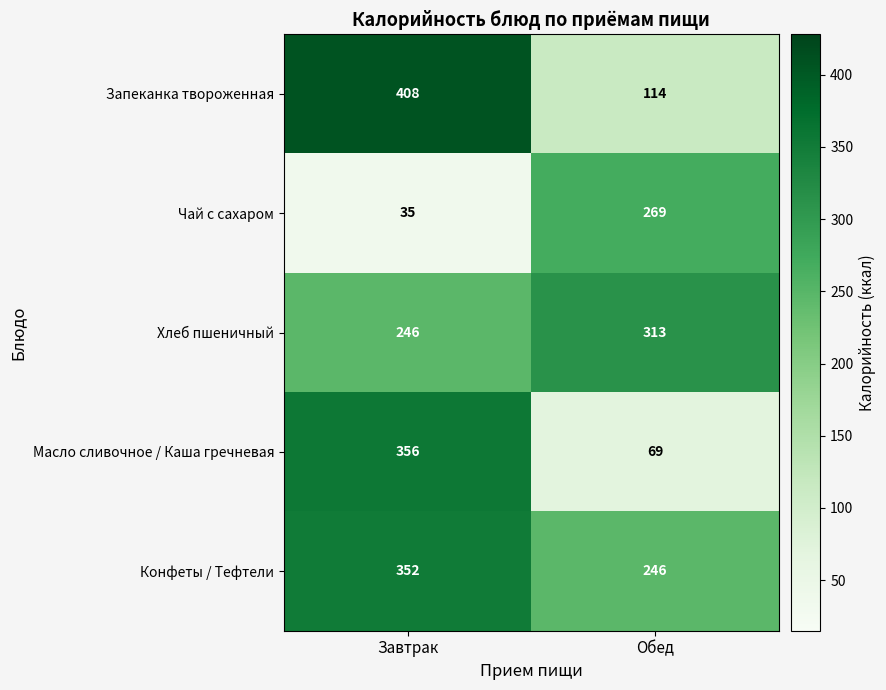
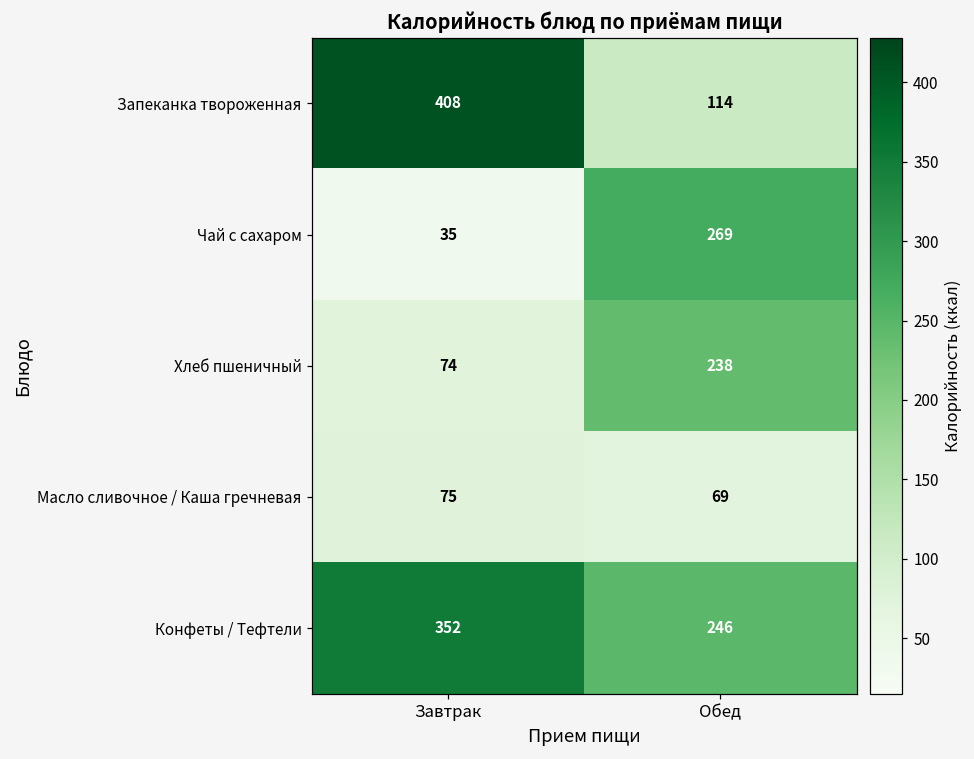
  {
    "Запеканка твороженная": {
      "Завтрак": 408,
      "Обед": 114
    },
    "Чай с сахаром": {
      "Завтрак": 35,
      "Обед": 269
    },
    "Хлеб пшеничный": {
-     "Завтрак": 246,
-     "Обед": 313
+     "Завтрак": 74,
+     "Обед": 238
    },
    "Масло сливочное / Каша гречневая": {
-     "Завтрак": 356,
+     "Завтрак": 75,
      "Обед": 69
    },
    "Конфеты / Тефтели": {
      "Завтрак": 352,
      "Обед": 246
    }
  }
